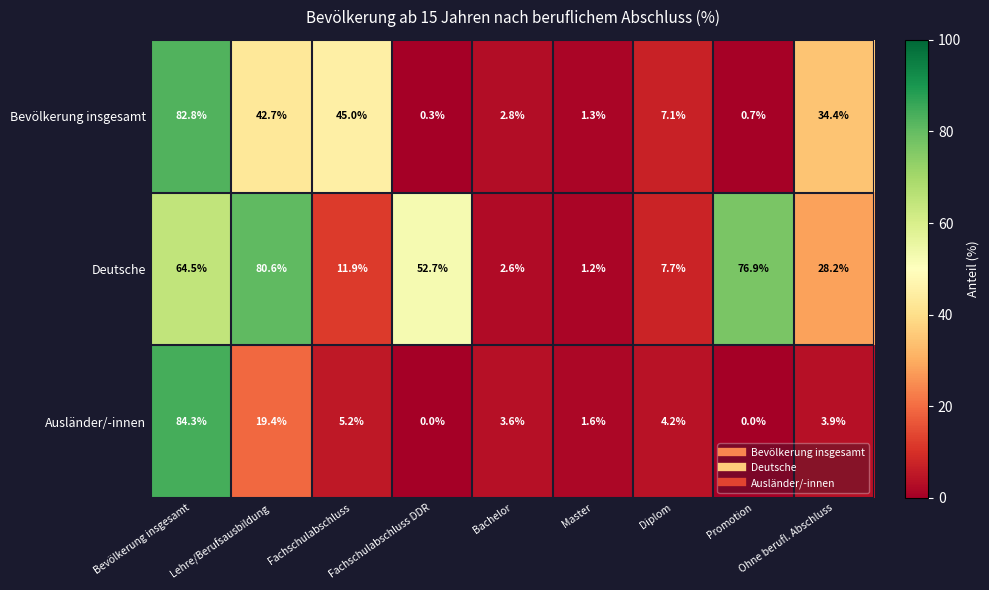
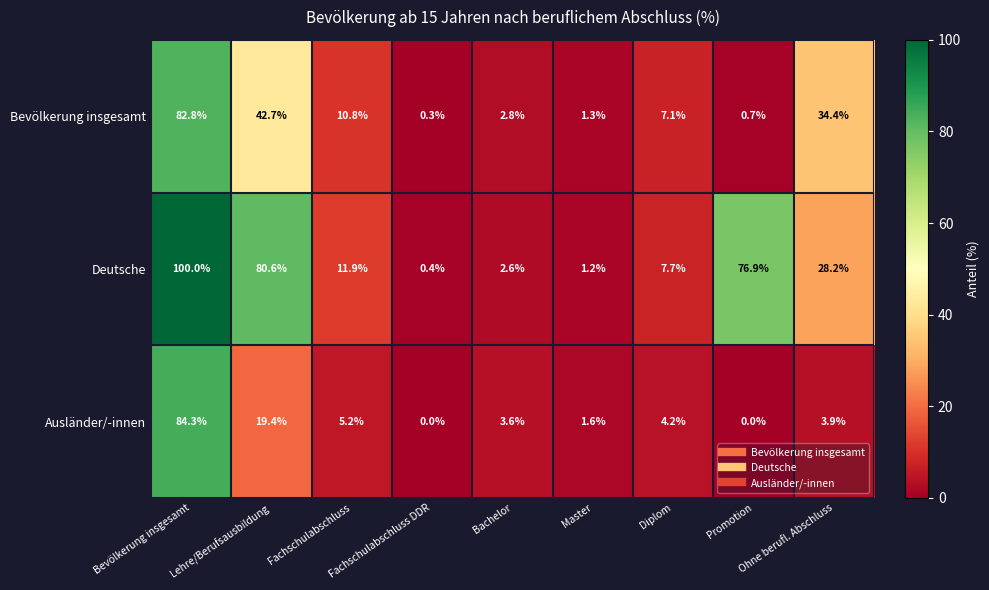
  {
    "Bevölkerung insgesamt": {
      "Bevölkerung insgesamt": "82.8%",
      "Lehre/Berufsausbildung": "42.7%",
-     "Fachschulabschluss": "45.0%",
+     "Fachschulabschluss": "10.8%",
      "Fachschulabschluss DDR": "0.3%",
      "Bachelor": "2.8%",
      "Master": "1.3%",
      "Diplom": "7.1%",
      "Promotion": "0.7%",
      "Ohne berufl. Abschluss": "34.4%"
    },
    "Deutsche": {
-     "Bevölkerung insgesamt": "64.5%",
+     "Bevölkerung insgesamt": "100.0%",
      "Lehre/Berufsausbildung": "80.6%",
      "Fachschulabschluss": "11.9%",
-     "Fachschulabschluss DDR": "52.7%",
+     "Fachschulabschluss DDR": "0.4%",
      "Bachelor": "2.6%",
      "Master": "1.2%",
      "Diplom": "7.7%",
      "Promotion": "76.9%",
      "Ohne berufl. Abschluss": "28.2%"
    },
    "Ausländer/-innen": {
      "Bevölkerung insgesamt": "84.3%",
      "Lehre/Berufsausbildung": "19.4%",
      "Fachschulabschluss": "5.2%",
      "Fachschulabschluss DDR": "0.0%",
      "Bachelor": "3.6%",
      "Master": "1.6%",
      "Diplom": "4.2%",
      "Promotion": "0.0%",
      "Ohne berufl. Abschluss": "3.9%"
    }
  }
